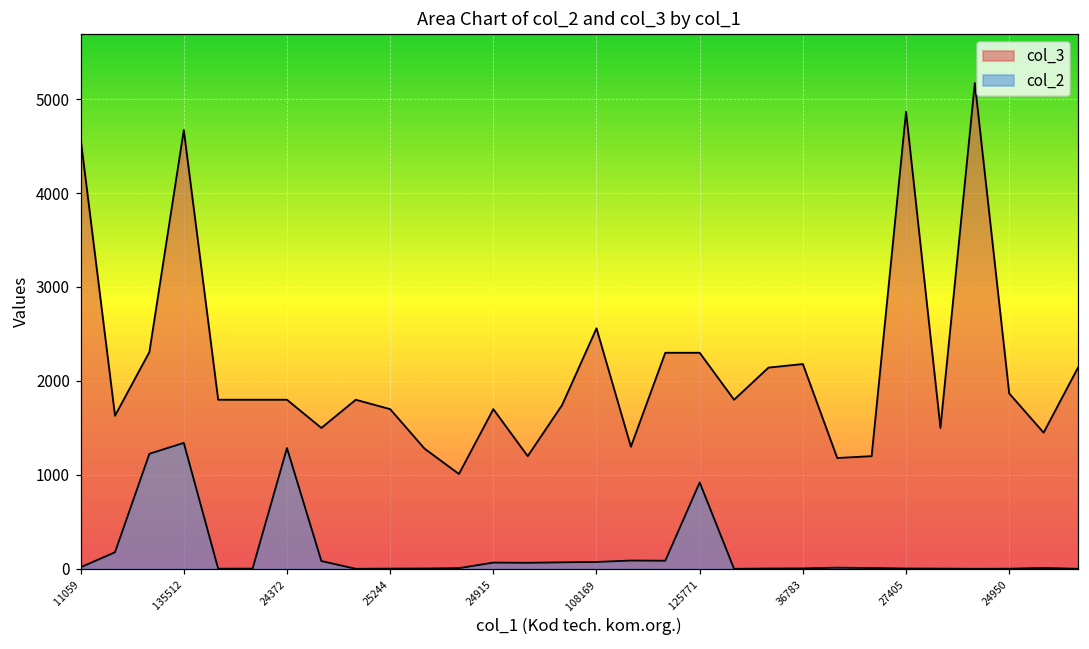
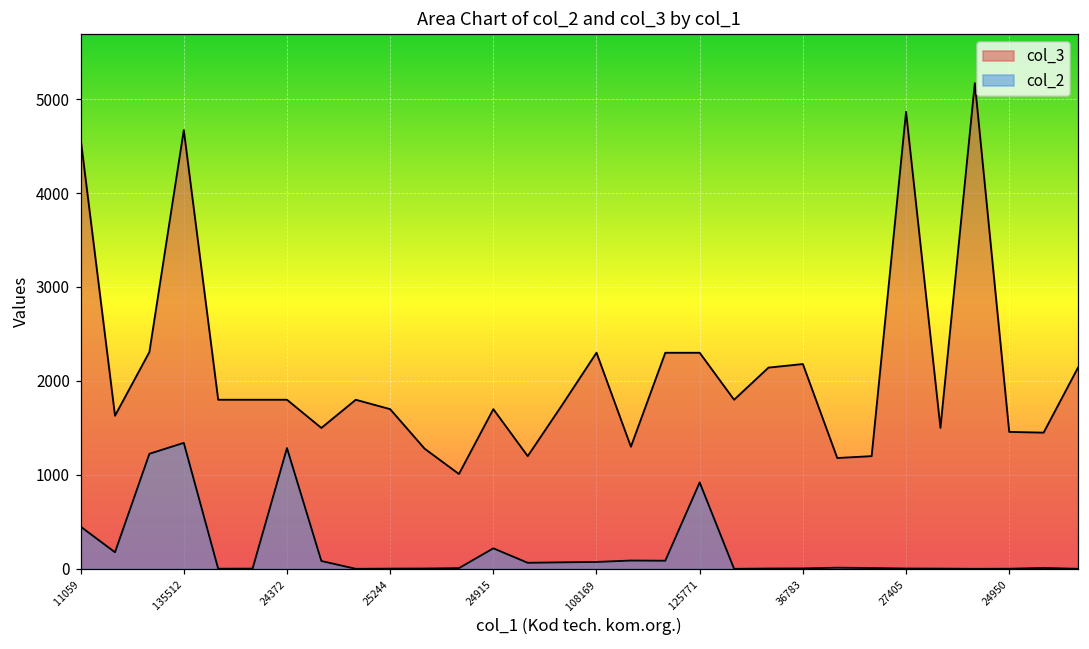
  {
    "col_3": {
      "11059": 4600,
      "135512": 4700,
      "24372": 1800,
      "25244": 1700,
      "24915": 1700,
-     "108169": 2600,
+     "108169": 2300,
      "125771": 2300,
      "36783": 2200,
      "27405": 4900,
-     "24950": 1900
+     "24950": 1500
    },
    "col_2": {
-     "11059": 0,
+     "11059": 500,
      "135512": 1300,
      "24372": 1300,
      "25244": 0,
-     "24915": 100,
+     "24915": 200,
      "108169": 100,
      "125771": 900,
      "36783": 0,
      "27405": 0,
      "24950": 0
    }
  }
